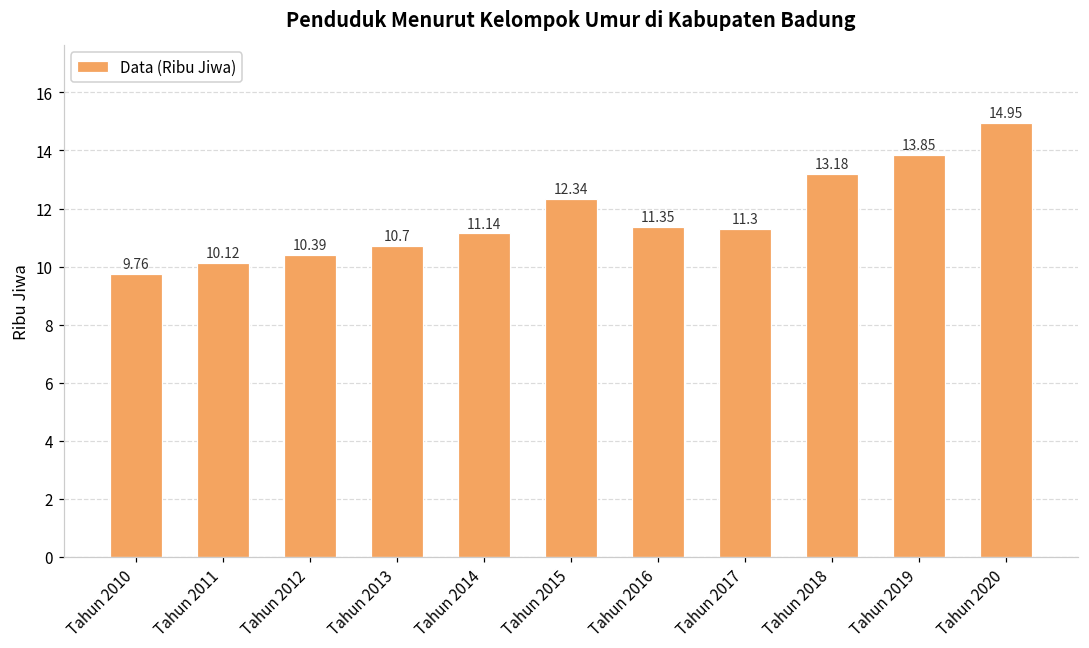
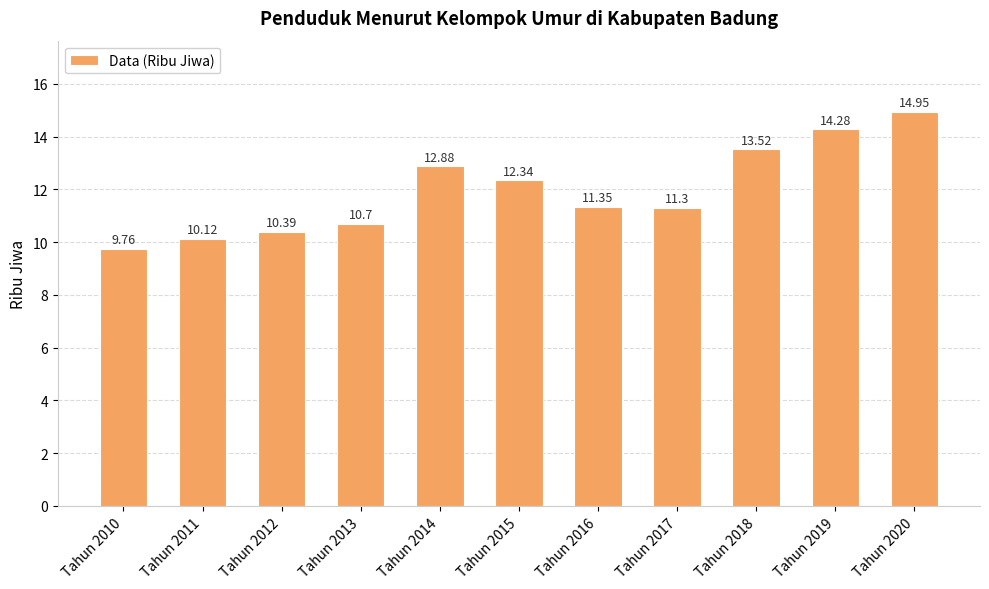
  {
    "Tahun 2010": 9.76,
    "Tahun 2011": 10.12,
    "Tahun 2012": 10.39,
    "Tahun 2013": 10.7,
-   "Tahun 2014": 11.14,
+   "Tahun 2014": 12.88,
    "Tahun 2015": 12.34,
    "Tahun 2016": 11.35,
    "Tahun 2017": 11.3,
-   "Tahun 2018": 13.18,
-   "Tahun 2019": 13.85,
+   "Tahun 2018": 13.52,
+   "Tahun 2019": 14.28,
    "Tahun 2020": 14.95
  }
